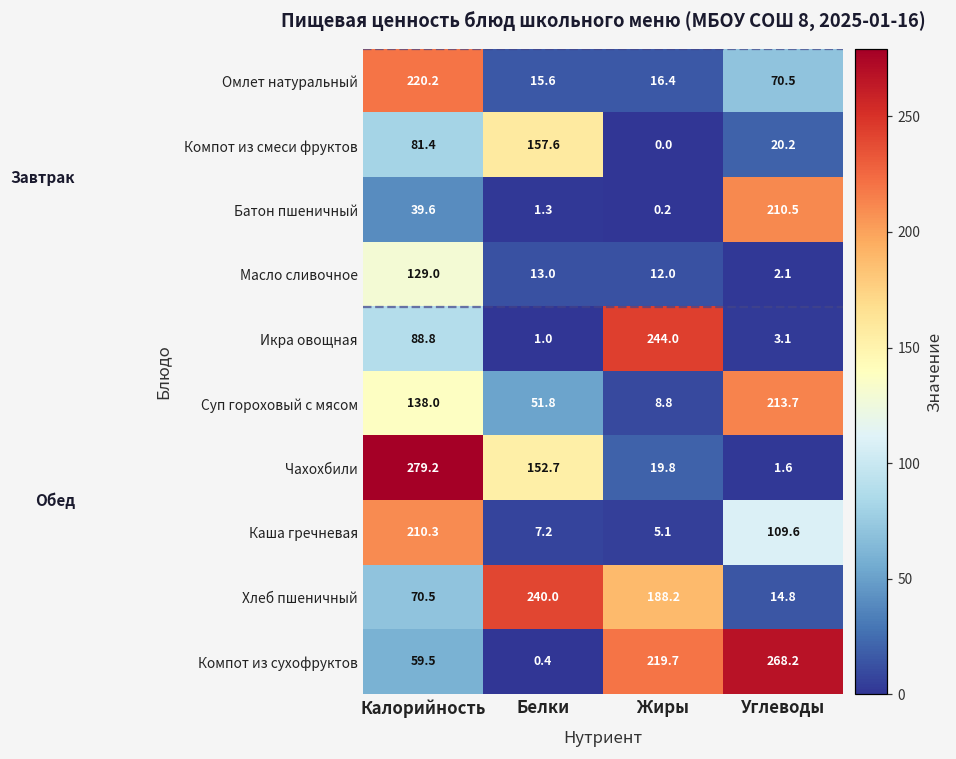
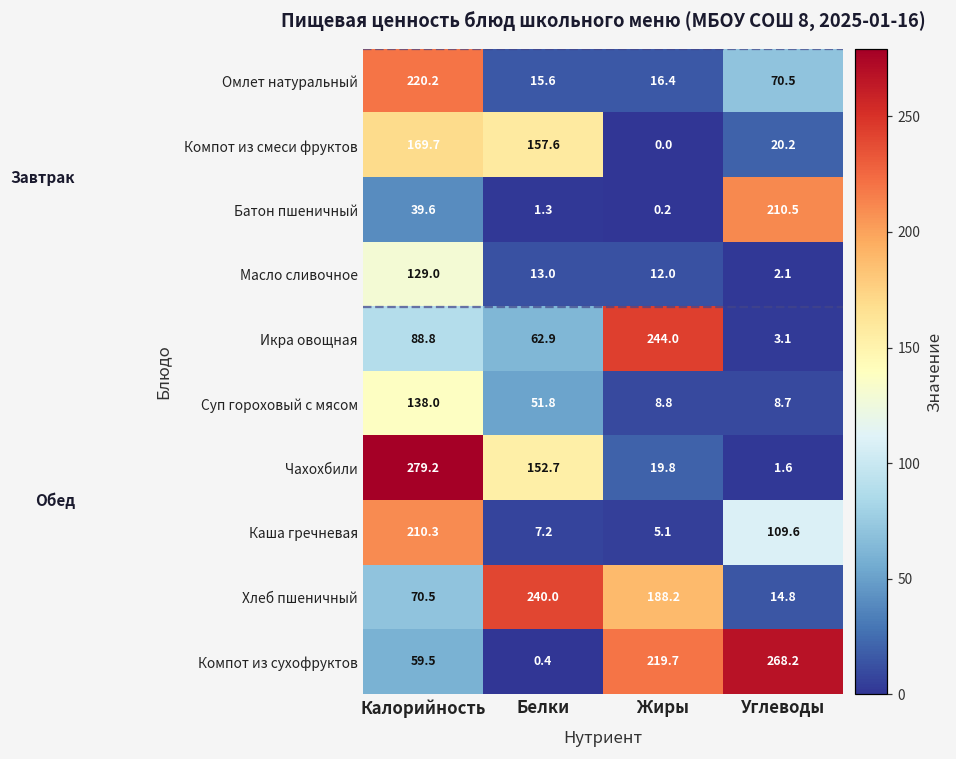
  {
    "Омлет натуральный": {
      "Калорийность": 220.2,
      "Белки": 15.6,
      "Жиры": 16.4,
      "Углеводы": 70.5
    },
    "Компот из смеси фруктов": {
-     "Калорийность": 81.4,
+     "Калорийность": 169.7,
      "Белки": 157.6,
      "Жиры": 0.0,
      "Углеводы": 20.2
    },
    "Батон пшеничный": {
      "Калорийность": 39.6,
      "Белки": 1.3,
      "Жиры": 0.2,
      "Углеводы": 210.5
    },
    "Масло сливочное": {
      "Калорийность": 129.0,
      "Белки": 13.0,
      "Жиры": 12.0,
      "Углеводы": 2.1
    },
    "Икра овощная": {
      "Калорийность": 88.8,
-     "Белки": 1.0,
+     "Белки": 62.9,
      "Жиры": 244.0,
      "Углеводы": 3.1
    },
    "Суп гороховый с мясом": {
      "Калорийность": 138.0,
      "Белки": 51.8,
      "Жиры": 8.8,
-     "Углеводы": 213.7
+     "Углеводы": 8.7
    },
    "Чахохбили": {
      "Калорийность": 279.2,
      "Белки": 152.7,
      "Жиры": 19.8,
      "Углеводы": 1.6
    },
    "Каша гречневая": {
      "Калорийность": 210.3,
      "Белки": 7.2,
      "Жиры": 5.1,
      "Углеводы": 109.6
    },
    "Хлеб пшеничный": {
      "Калорийность": 70.5,
      "Белки": 240.0,
      "Жиры": 188.2,
      "Углеводы": 14.8
    },
    "Компот из сухофруктов": {
      "Калорийность": 59.5,
      "Белки": 0.4,
      "Жиры": 219.7,
      "Углеводы": 268.2
    }
  }
